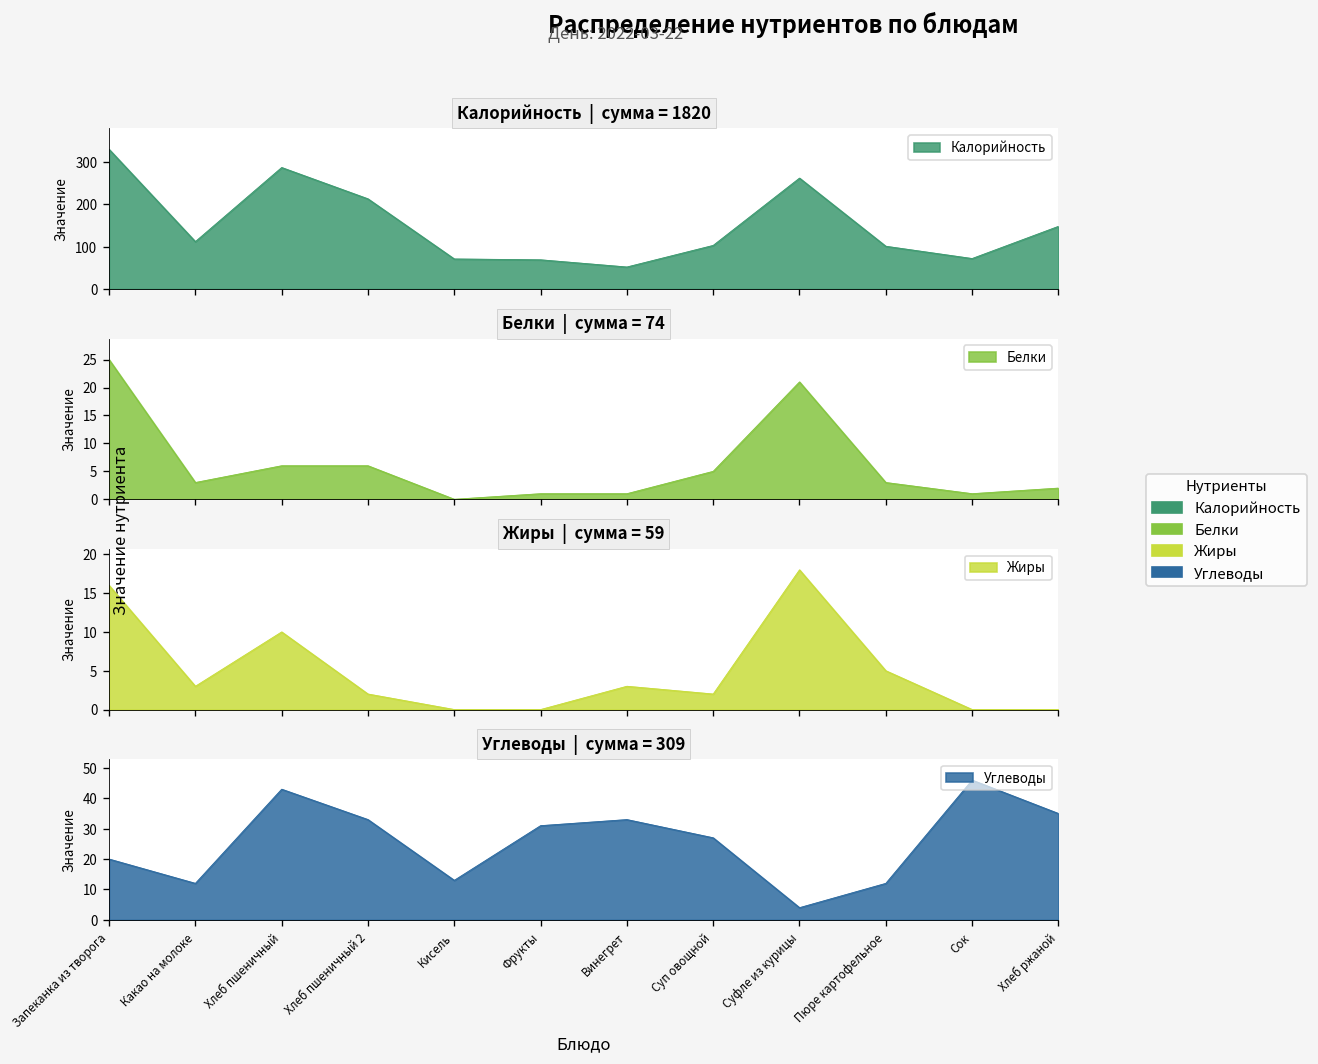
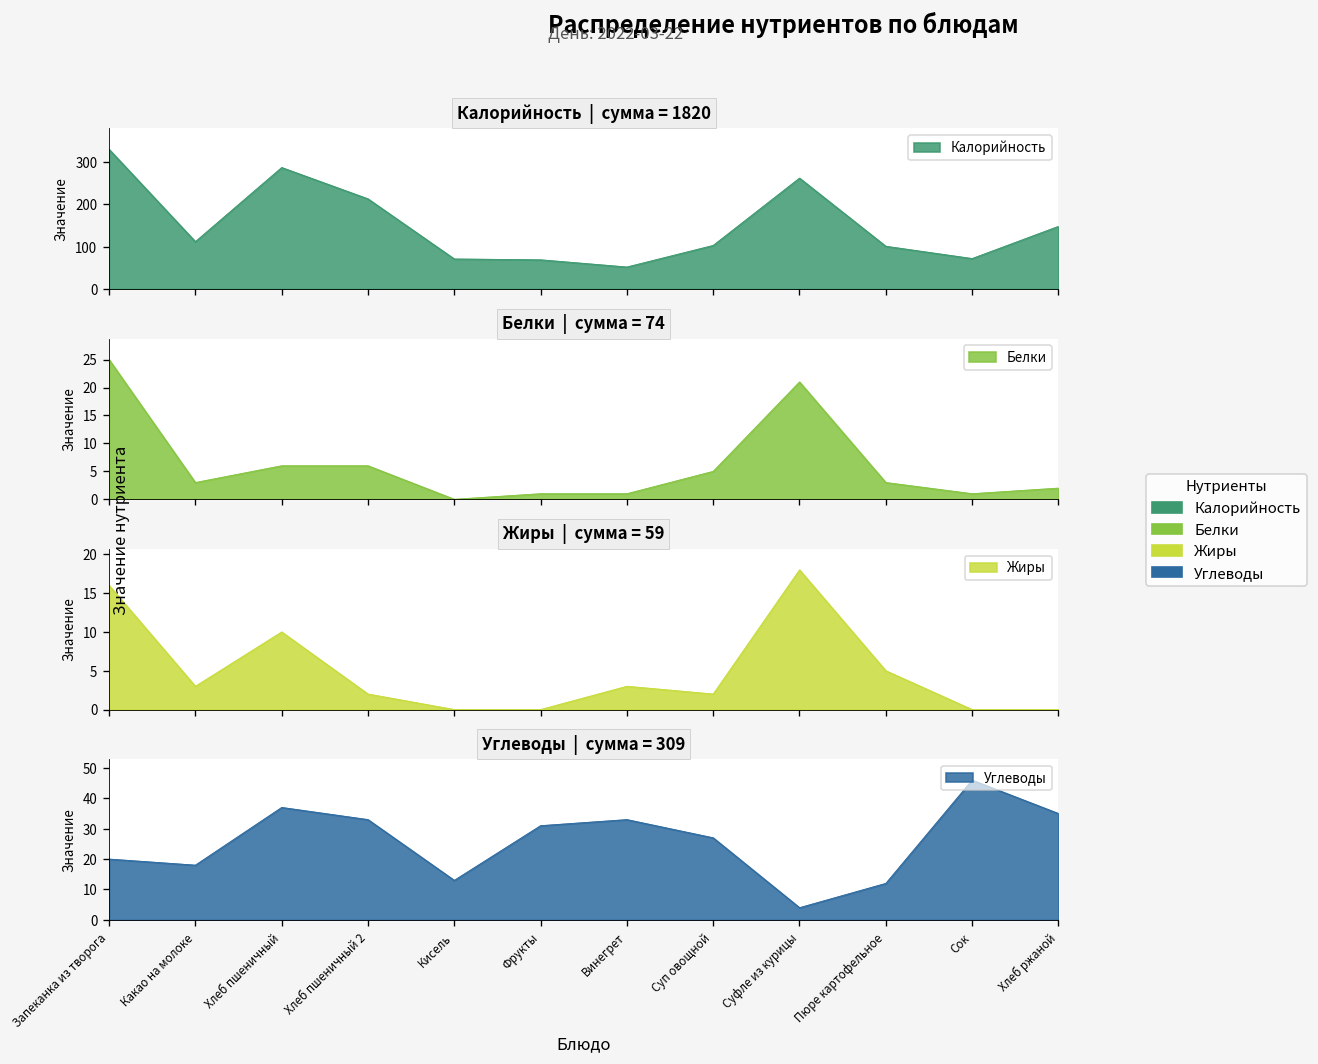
  {
    "Углеводы | сумма = 309": {
      "Запеканка из творога": 20,
-     "Какао на молоке": 12,
-     "Хлеб пшеничный": 43,
+     "Какао на молоке": 18,
+     "Хлеб пшеничный": 37,
      "Хлеб пшеничный 2": 33,
      "Кисель": 13,
      "Фрукты": 31,
      "Винегрет": 33,
      "Суп овощной": 27,
      "Суфле из курицы": 4,
      "Пюре картофельное": 12,
      "Хлеб ржаной": 35
    }
  }
